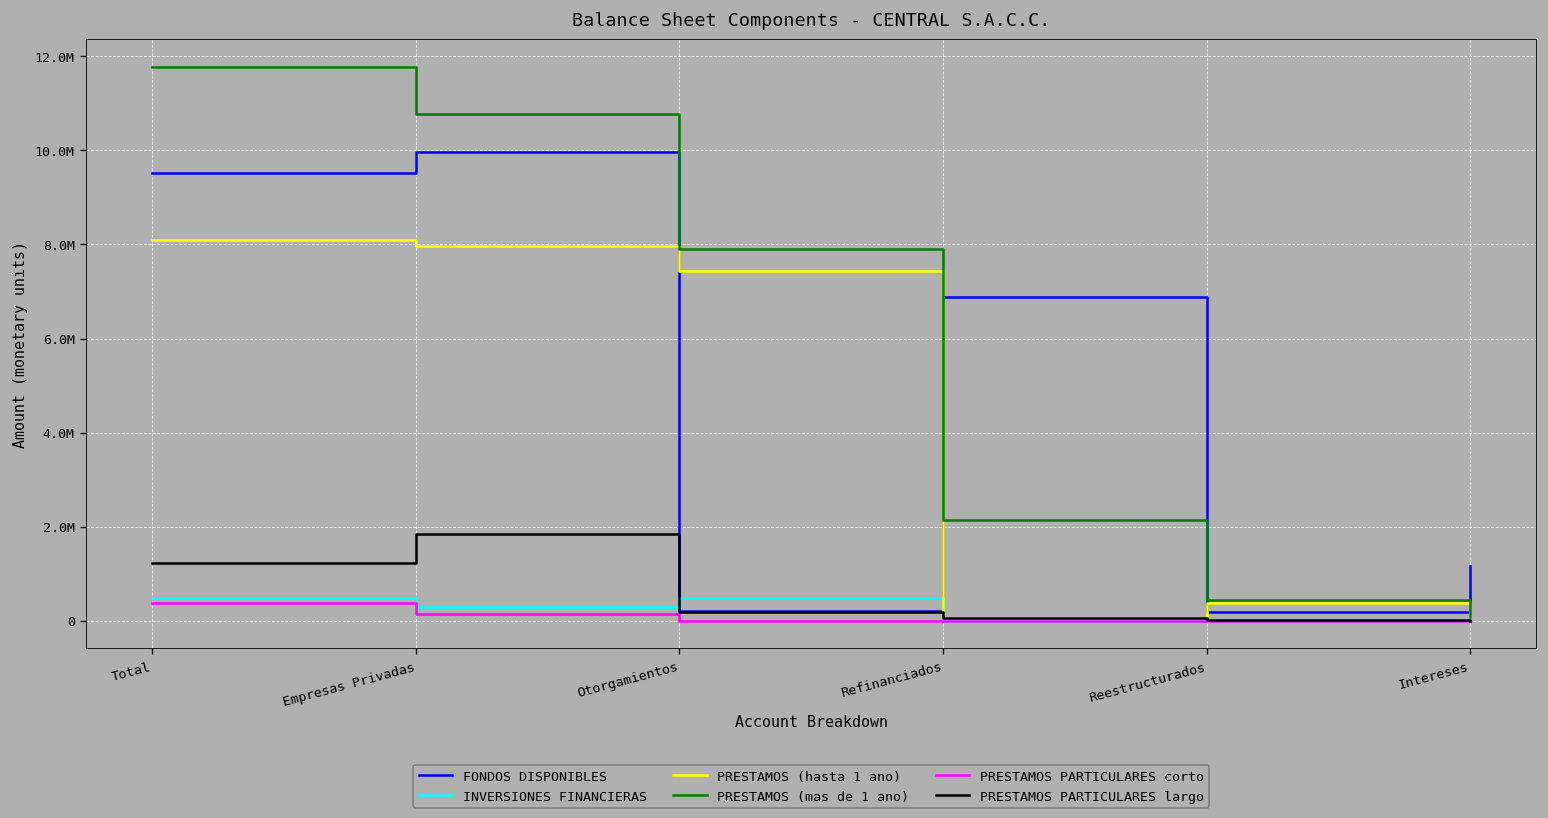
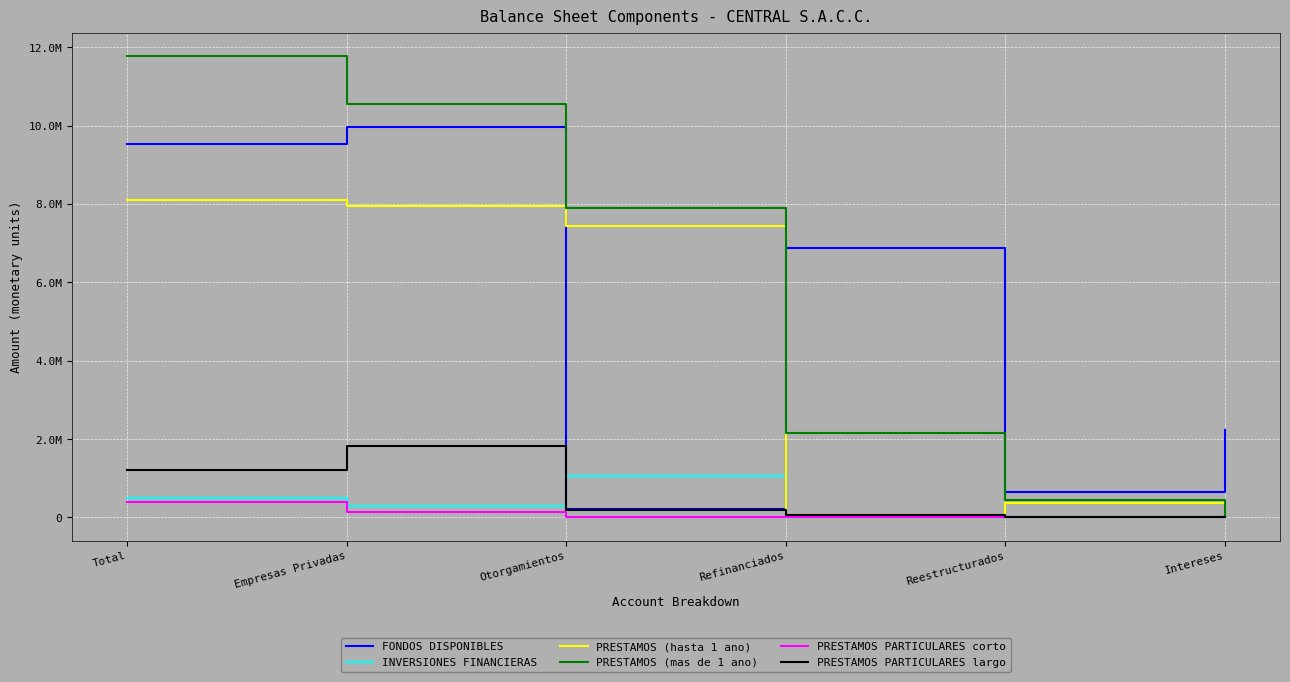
  {
    "FONDOS DISPONIBLES": {
      "Total": 9500000,
      "Empresas Privadas": 10000000,
      "Refinanciados": 6900000,
-     "Reestructurados": 200000,
-     "Intereses": 1200000
+     "Reestructurados": 600000,
+     "Intereses": 2200000
    },
    "INVERSIONES FINANCIERAS": {
      "Total": 500000,
      "Empresas Privadas": 300000,
-     "Otorgamientos": 500000
+     "Otorgamientos": 1100000
    },
    "PRESTAMOS (hasta 1 ano)": {
      "Total": 8100000,
      "Empresas Privadas": 8000000,
      "Otorgamientos": 7400000
    },
    "PRESTAMOS (mas de 1 ano)": {
      "Total": 11800000,
-     "Empresas Privadas": 10800000,
+     "Empresas Privadas": 10600000,
      "Otorgamientos": 7900000,
      "Refinanciados": 2100000
    },
    "PRESTAMOS PARTICULARES corto": {
      "Total": 400000,
      "Empresas Privadas": 100000,
      "Otorgamientos": 0
    },
    "PRESTAMOS PARTICULARES largo": {
      "Total": 1200000,
      "Empresas Privadas": 1800000
    }
  }
